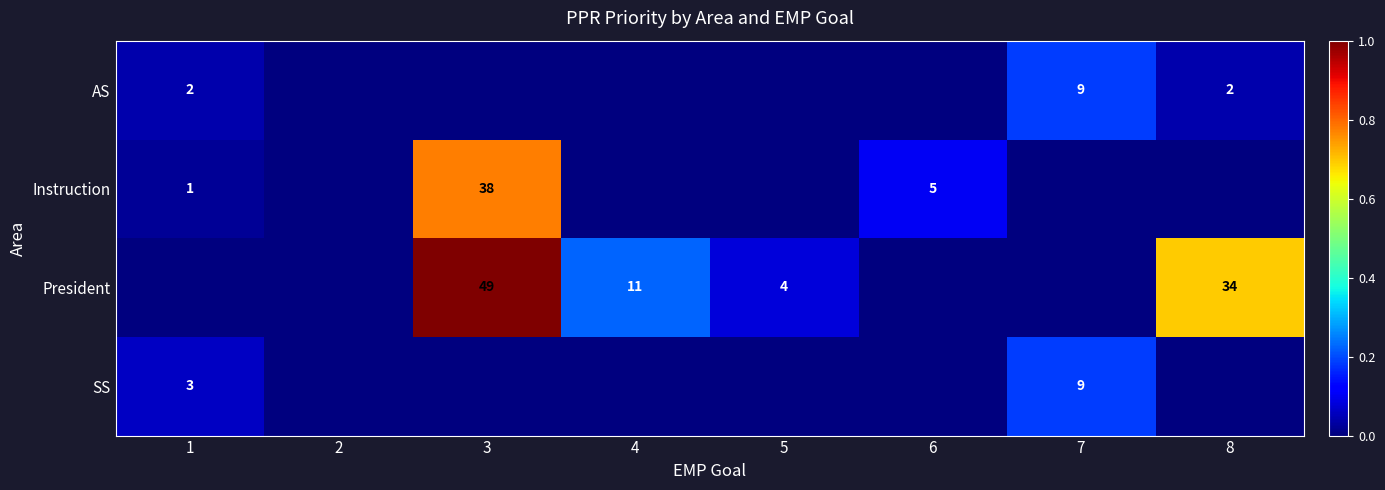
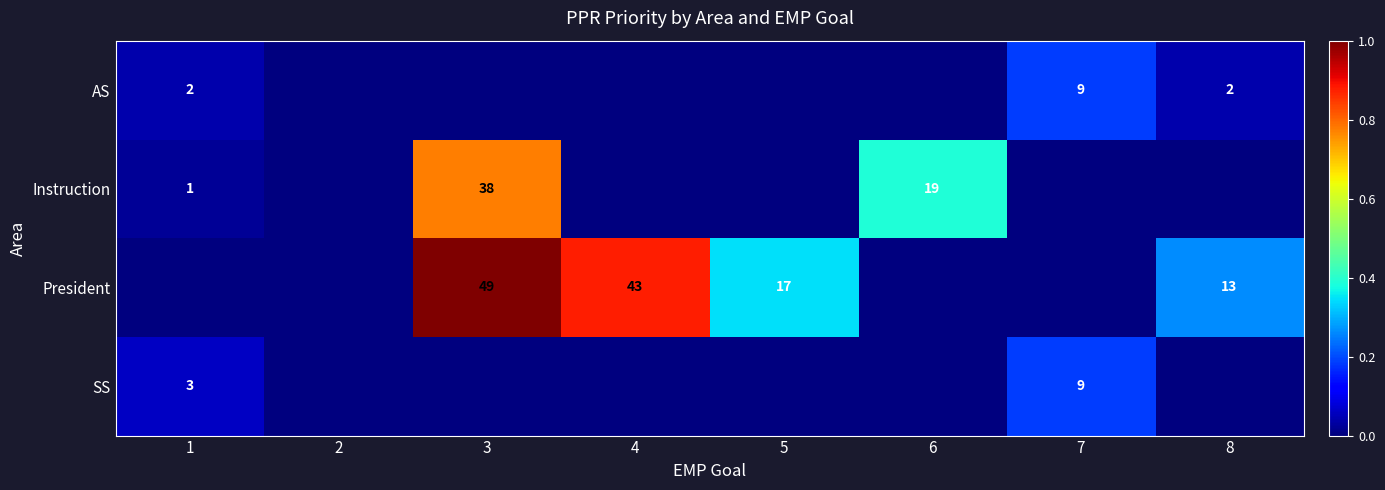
  {
    "AS": {
      "1": 2,
      "7": 9,
      "8": 2
    },
    "Instruction": {
      "1": 1,
      "3": 38,
-     "6": 5
+     "6": 19
    },
    "President": {
      "3": 49,
-     "4": 11,
-     "5": 4,
-     "8": 34
+     "4": 43,
+     "5": 17,
+     "8": 13
    },
    "SS": {
      "1": 3,
      "7": 9
    }
  }
